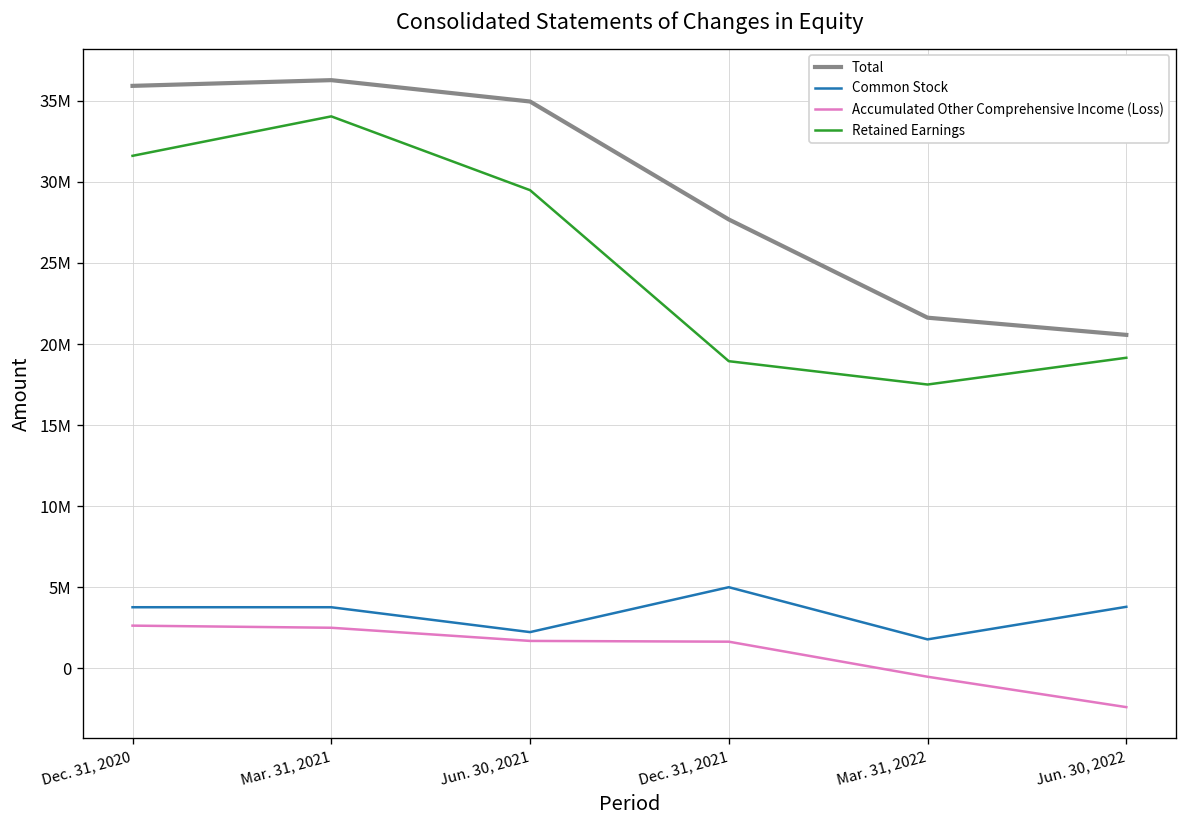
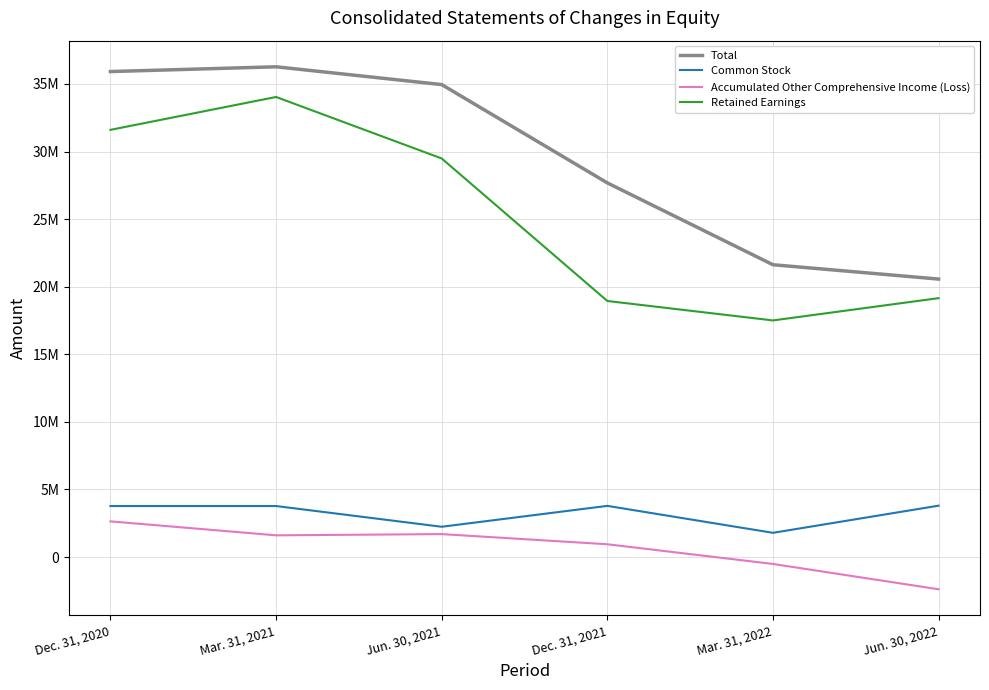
  {
    "Total": {
      "Dec. 31, 2020": 35900000,
      "Mar. 31, 2021": 36300000,
      "Jun. 30, 2021": 35000000,
      "Dec. 31, 2021": 27700000,
      "Mar. 31, 2022": 21600000,
      "Jun. 30, 2022": 20600000
    },
    "Common Stock": {
      "Dec. 31, 2020": 3800000,
      "Mar. 31, 2021": 3800000,
      "Jun. 30, 2021": 2200000,
-     "Dec. 31, 2021": 5000000,
+     "Dec. 31, 2021": 3800000,
      "Mar. 31, 2022": 1800000,
      "Jun. 30, 2022": 3800000
    },
    "Accumulated Other Comprehensive Income (Loss)": {
      "Dec. 31, 2020": 2600000,
-     "Mar. 31, 2021": 2500000,
+     "Mar. 31, 2021": 1600000,
      "Jun. 30, 2021": 1700000,
-     "Dec. 31, 2021": 1600000,
+     "Dec. 31, 2021": 900000,
      "Mar. 31, 2022": -500000,
      "Jun. 30, 2022": -2400000
    },
    "Retained Earnings": {
      "Dec. 31, 2020": 31600000,
      "Mar. 31, 2021": 34000000,
      "Jun. 30, 2021": 29500000,
      "Dec. 31, 2021": 18900000,
      "Mar. 31, 2022": 17500000,
      "Jun. 30, 2022": 19200000
    }
  }
